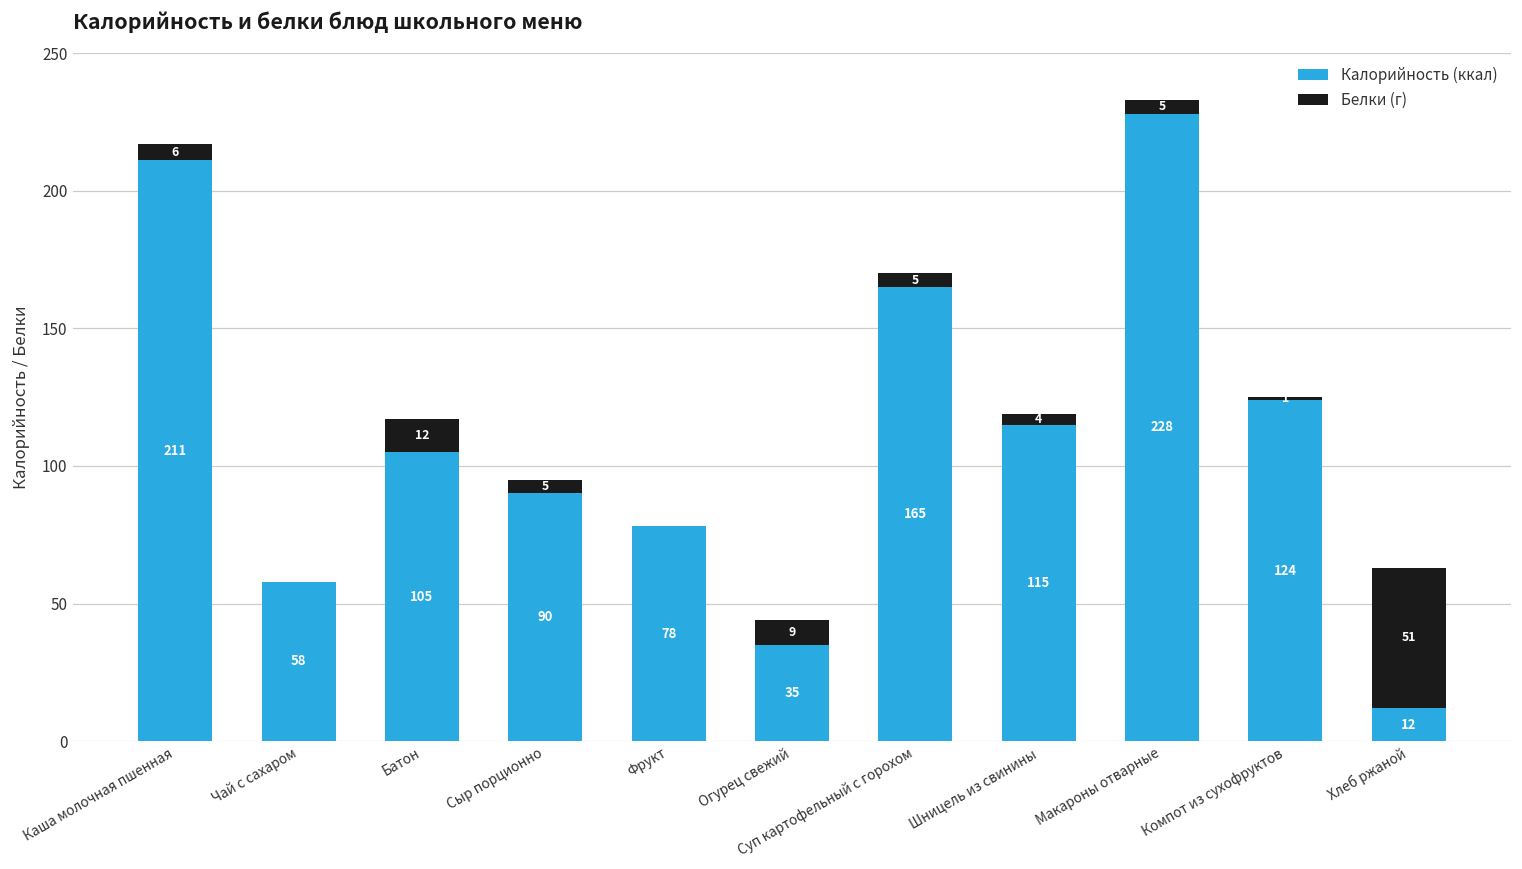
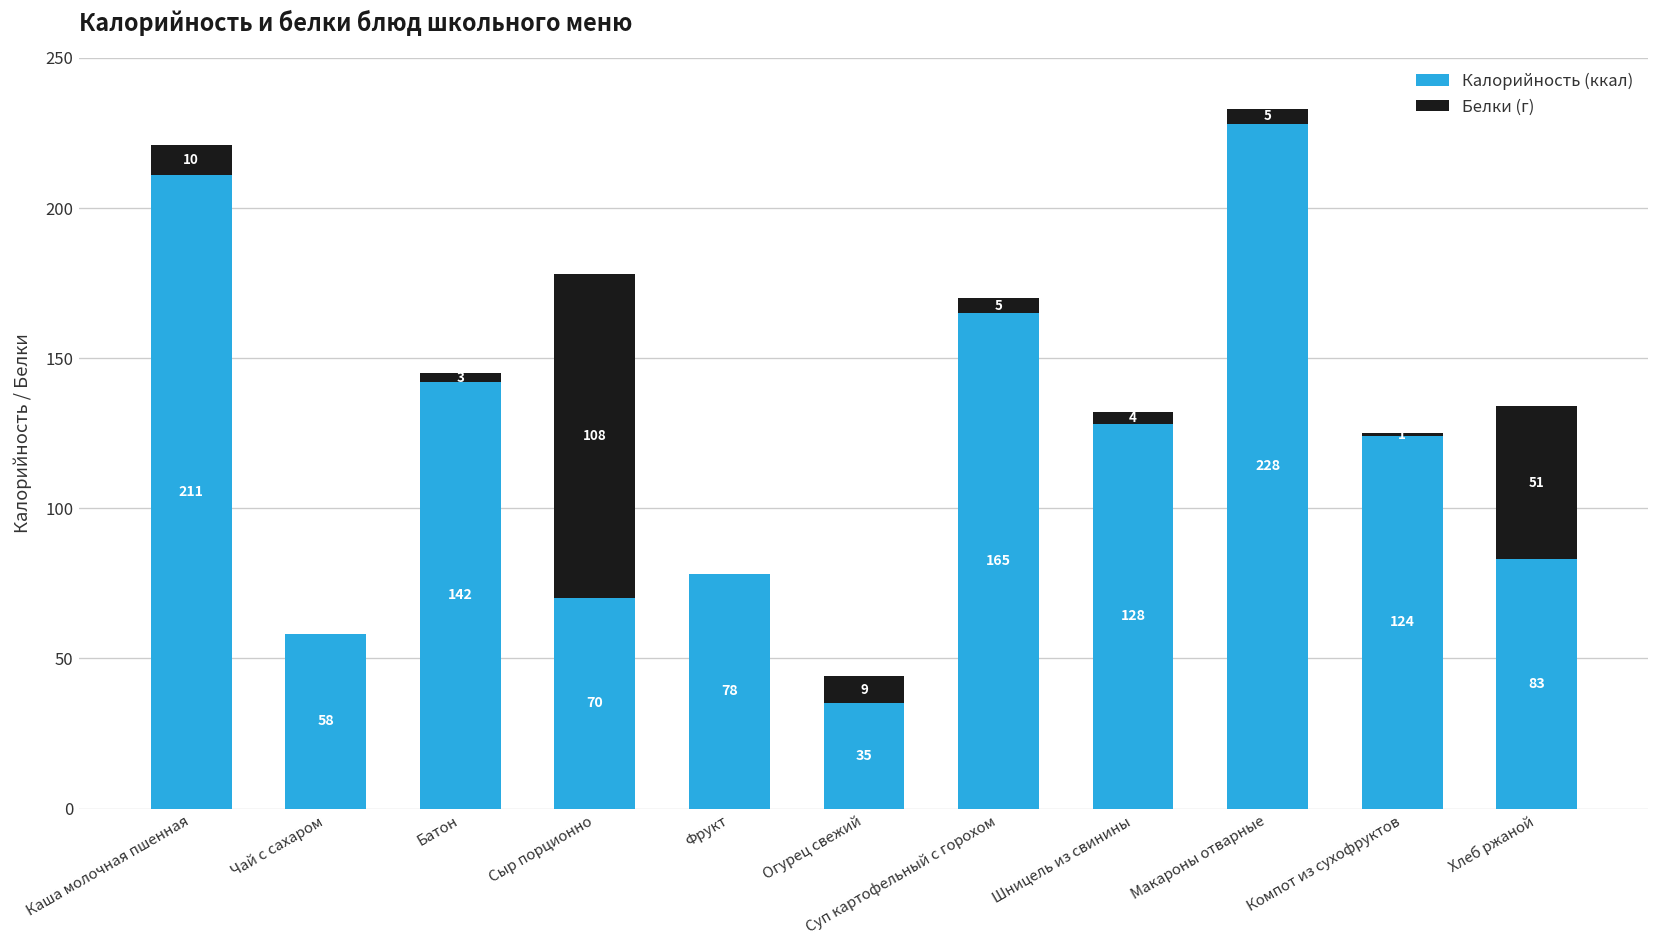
  {
    "Калорийность (ккал)": {
      "Каша молочная пшенная": 211,
      "Чай с сахаром": 58,
-     "Батон": 105,
-     "Сыр порционно": 90,
+     "Батон": 142,
+     "Сыр порционно": 70,
      "Фрукт": 78,
      "Огурец свежий": 35,
      "Суп картофельный с горохом": 165,
-     "Шницель из свинины": 115,
+     "Шницель из свинины": 128,
      "Макароны отварные": 228,
      "Компот из сухофруктов": 124,
-     "Хлеб ржаной": 12
+     "Хлеб ржаной": 83
    },
    "Белки (г)": {
-     "Каша молочная пшенная": 6,
-     "Батон": 12,
-     "Сыр порционно": 5,
+     "Каша молочная пшенная": 10,
+     "Батон": 3,
+     "Сыр порционно": 108,
      "Огурец свежий": 9,
      "Суп картофельный с горохом": 5,
      "Шницель из свинины": 4,
      "Макароны отварные": 5,
      "Компот из сухофруктов": 1,
      "Хлеб ржаной": 51
    }
  }
